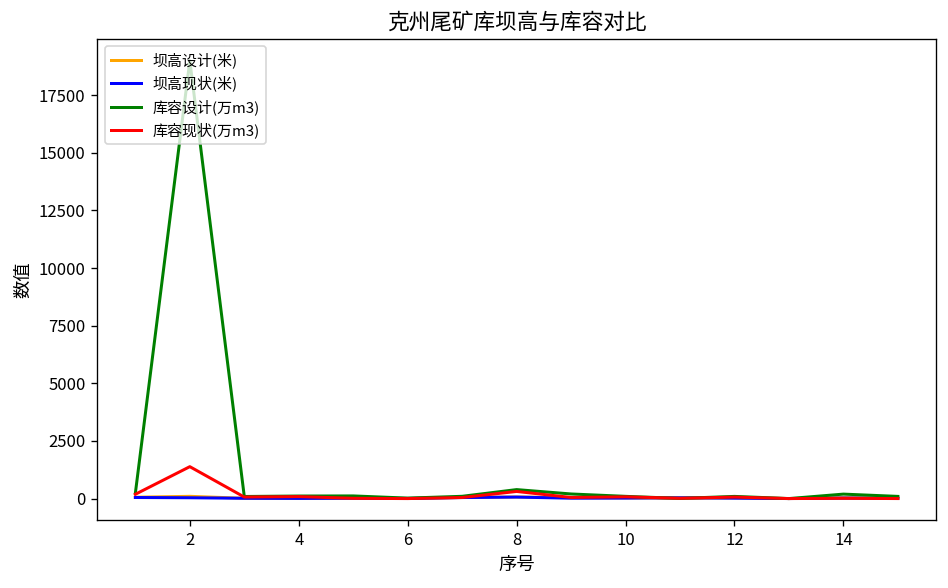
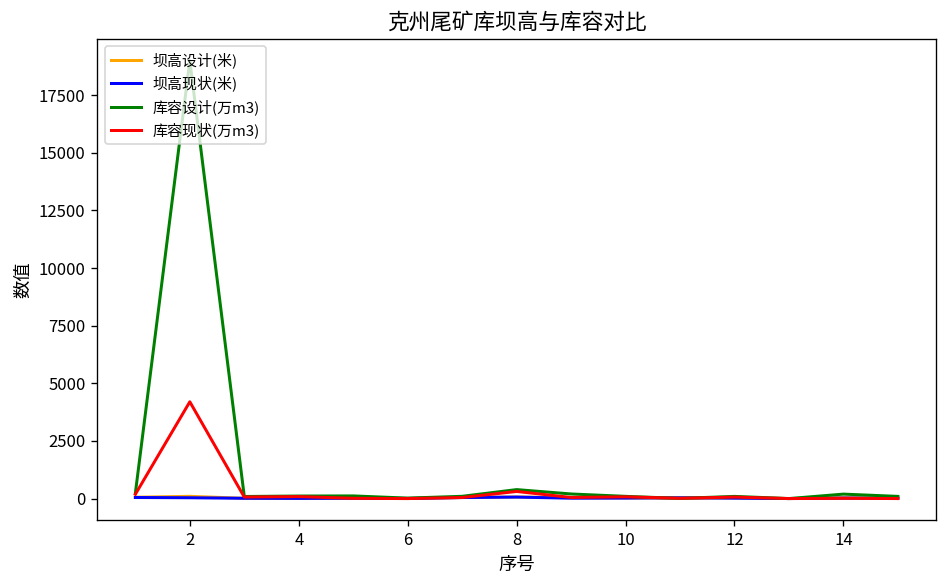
  {
    "库容设计(万m3)": {
      "14": 200
    },
    "库容现状(万m3)": {
-     "2": 1400
+     "2": 4200
    }
  }
